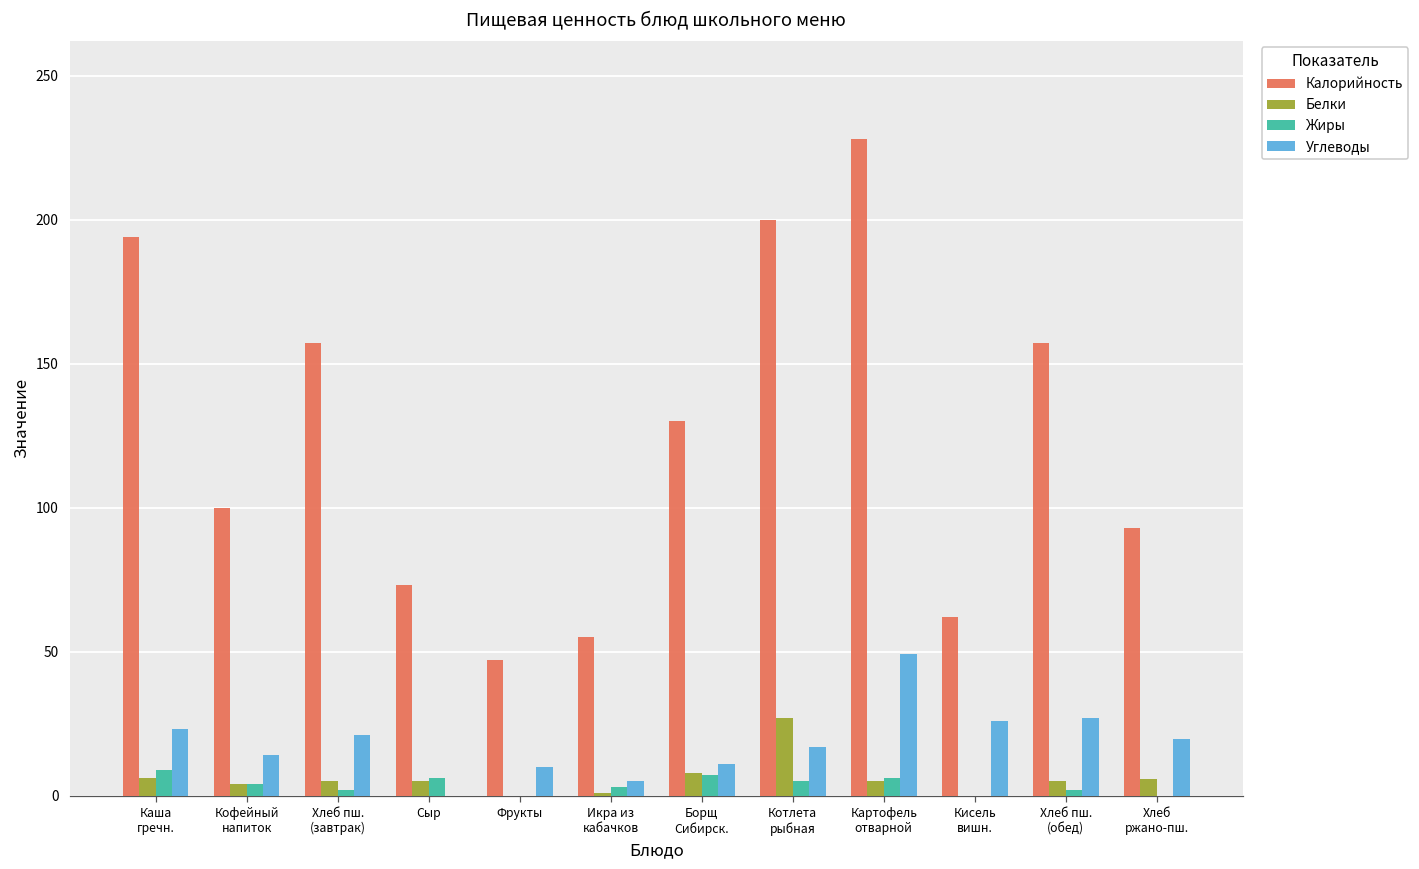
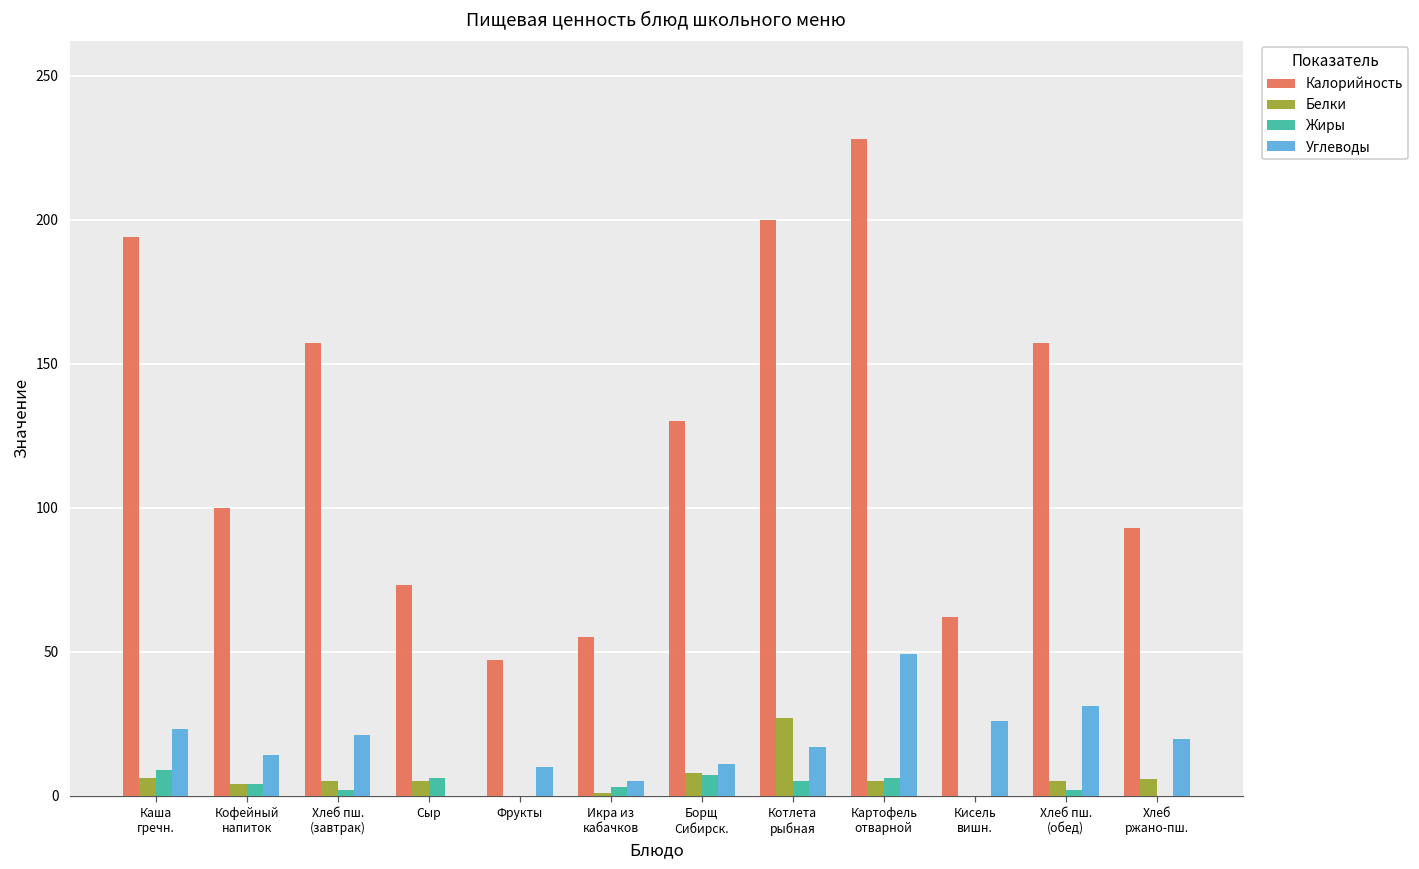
  {
    "Калорийность": {
      "Каша гречн.": 194,
      "Кофейный напиток": 100,
      "Хлеб пш. (завтрак)": 157,
      "Сыр": 73,
      "Фрукты": 47,
      "Икра из кабачков": 55,
      "Борщ Сибирск.": 130,
      "Котлета рыбная": 200,
      "Картофель отварной": 228,
      "Кисель вишн.": 62,
      "Хлеб пш. (обед)": 157,
      "Хлеб ржано-пш.": 93
    },
    "Белки": {
      "Каша гречн.": 6,
      "Кофейный напиток": 4,
      "Хлеб пш. (завтрак)": 5,
      "Сыр": 5,
      "Фрукты": 0,
      "Икра из кабачков": 1,
      "Борщ Сибирск.": 8,
      "Котлета рыбная": 27,
      "Картофель отварной": 5,
      "Кисель вишн.": 0,
      "Хлеб пш. (обед)": 5,
      "Хлеб ржано-пш.": 6
    },
    "Жиры": {
      "Каша гречн.": 9,
      "Кофейный напиток": 4,
      "Хлеб пш. (завтрак)": 2,
      "Сыр": 6,
      "Фрукты": 0,
      "Икра из кабачков": 3,
      "Борщ Сибирск.": 7,
      "Котлета рыбная": 5,
      "Картофель отварной": 6,
      "Кисель вишн.": 0,
      "Хлеб пш. (обед)": 2,
      "Хлеб ржано-пш.": 0
    },
    "Углеводы": {
      "Каша гречн.": 23,
      "Кофейный напиток": 14,
      "Хлеб пш. (завтрак)": 21,
      "Сыр": 0,
      "Фрукты": 10,
      "Икра из кабачков": 5,
      "Борщ Сибирск.": 11,
      "Котлета рыбная": 17,
      "Картофель отварной": 49,
      "Кисель вишн.": 26,
-     "Хлеб пш. (обед)": 27,
+     "Хлеб пш. (обед)": 31,
      "Хлеб ржано-пш.": 20
    }
  }
